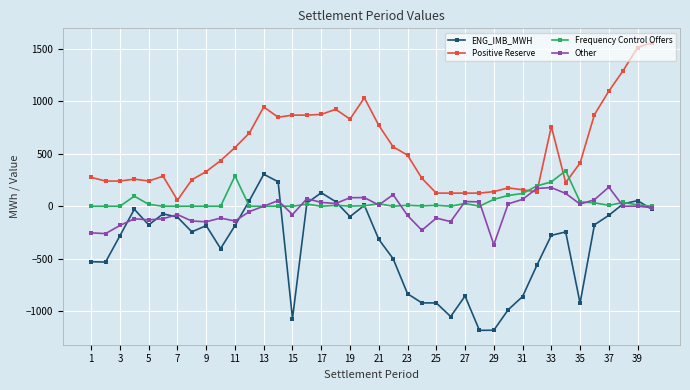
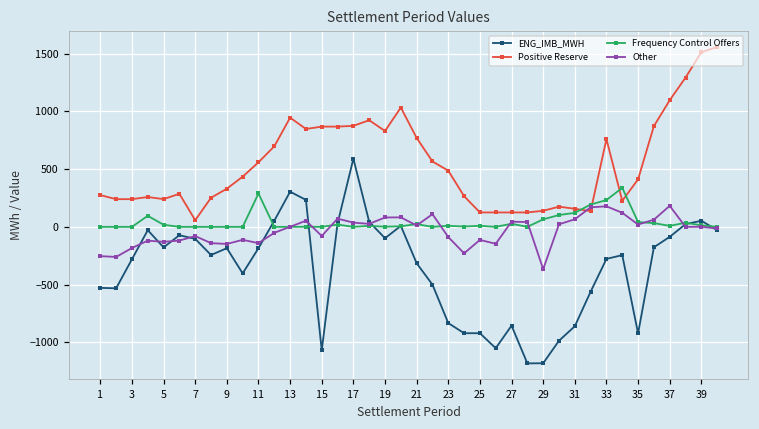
  {
    "ENG_IMB_MWH": {
      "1": -530,
      "3": -280,
      "5": -180,
      "9": -180,
      "11": -180,
      "13": 300,
      "15": -1070,
-     "17": 130,
+     "17": 590,
      "19": -100,
      "21": -320,
      "23": -830,
      "25": -920,
      "27": -860,
      "29": -1180,
      "31": -860,
      "33": -280,
      "35": -920,
      "37": -90,
      "39": 50
    },
    "Positive Reserve": {
      "1": 280,
      "3": 240,
      "5": 240,
      "7": 60,
      "9": 330,
      "11": 560,
      "13": 950,
      "15": 870,
      "17": 880,
      "19": 830,
      "21": 770,
      "23": 490,
      "25": 130,
      "27": 130,
      "29": 140,
      "31": 160,
      "33": 760,
      "35": 410,
      "37": 1100
    },
    "Frequency Control Offers": {
      "1": 0,
      "3": 0,
      "5": 20,
      "7": 0,
      "9": 0,
      "11": 290,
      "15": 0,
      "17": 0,
      "19": 0,
      "23": 10,
      "25": 10,
      "29": 70,
      "31": 120,
      "33": 230,
      "37": 10
    },
    "Other": {
      "1": -250,
      "3": -180,
      "5": -130,
      "9": -150,
      "11": -140,
      "15": -80,
      "17": 40,
      "19": 80,
      "23": -90,
      "25": -110,
      "29": -370,
      "31": 70,
      "33": 180,
      "37": 180
    }
  }
